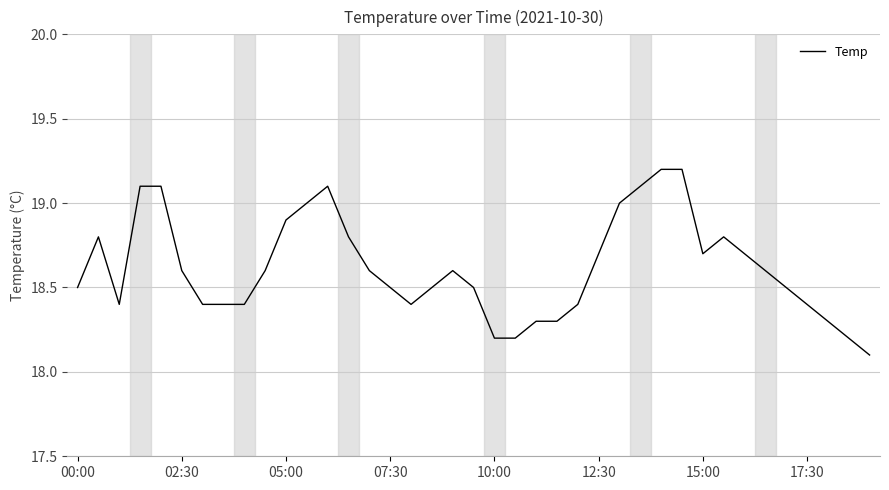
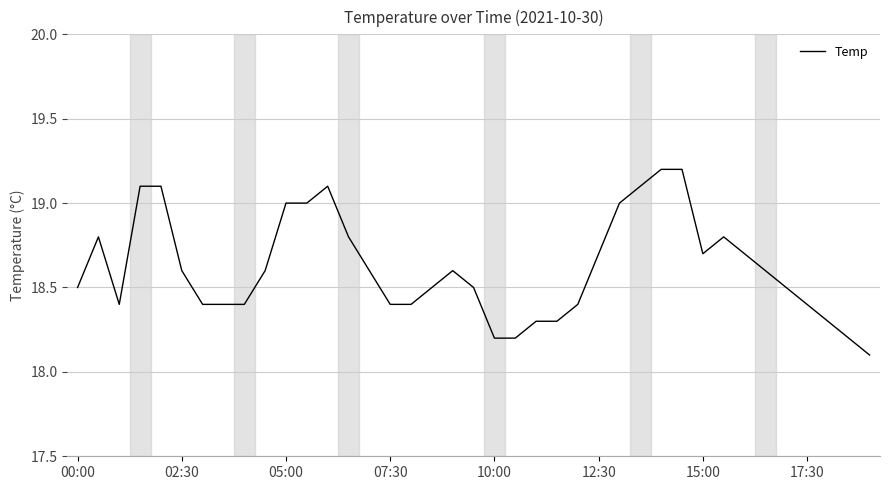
  {
    "00:00": 18.5,
    "02:30": 18.6,
-   "05:00": 18.9,
-   "07:30": 18.5,
+   "05:00": 19.0,
+   "07:30": 18.4,
    "10:00": 18.2,
    "12:30": 18.7,
    "15:00": 18.7,
    "17:30": 18.4
  }
